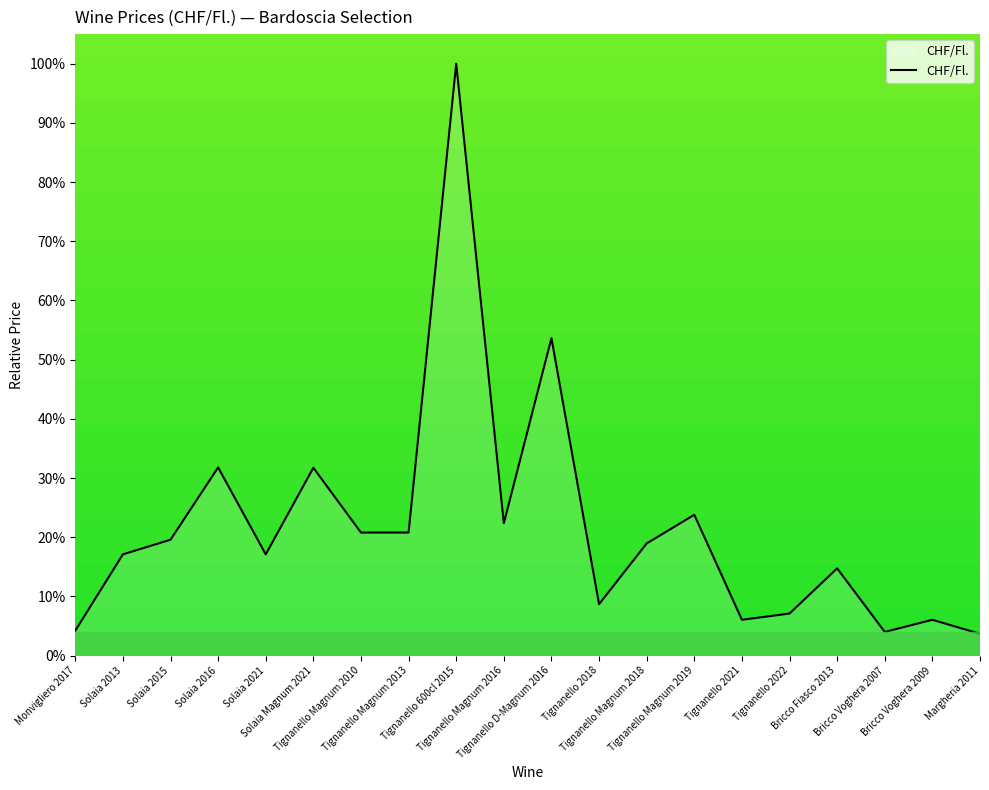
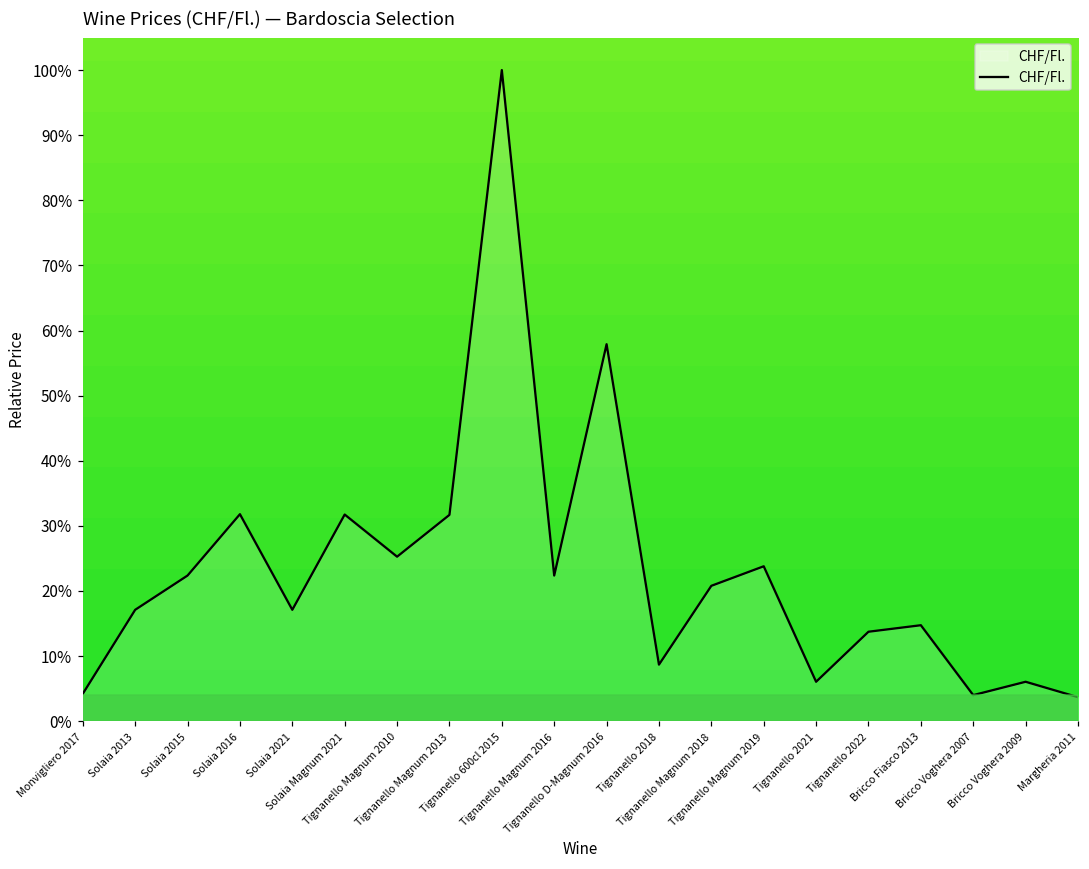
  {
    "Monvigliero 2017": "4%",
    "Solaia 2013": "17%",
-   "Solaia 2015": "20%",
+   "Solaia 2015": "22%",
    "Solaia 2016": "32%",
    "Solaia 2021": "17%",
    "Solaia Magnum 2021": "32%",
-   "Tignanello Magnum 2010": "21%",
-   "Tignanello Magnum 2013": "21%",
+   "Tignanello Magnum 2010": "25%",
+   "Tignanello Magnum 2013": "32%",
    "Tignanello 600cl 2015": "100%",
    "Tignanello Magnum 2016": "22%",
-   "Tignanello D-Magnum 2016": "54%",
+   "Tignanello D-Magnum 2016": "58%",
    "Tignanello 2018": "9%",
-   "Tignanello Magnum 2018": "19%",
+   "Tignanello Magnum 2018": "21%",
    "Tignanello Magnum 2019": "24%",
    "Tignanello 2021": "6%",
-   "Tignanello 2022": "7%",
+   "Tignanello 2022": "14%",
    "Bricco Fiasco 2013": "15%",
    "Bricco Voghera 2009": "6%"
  }
